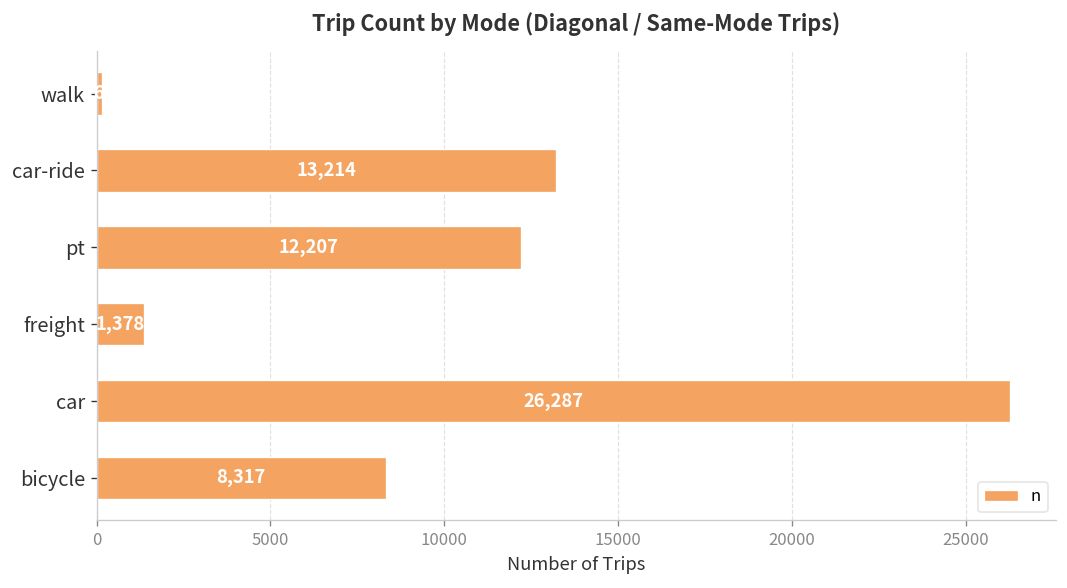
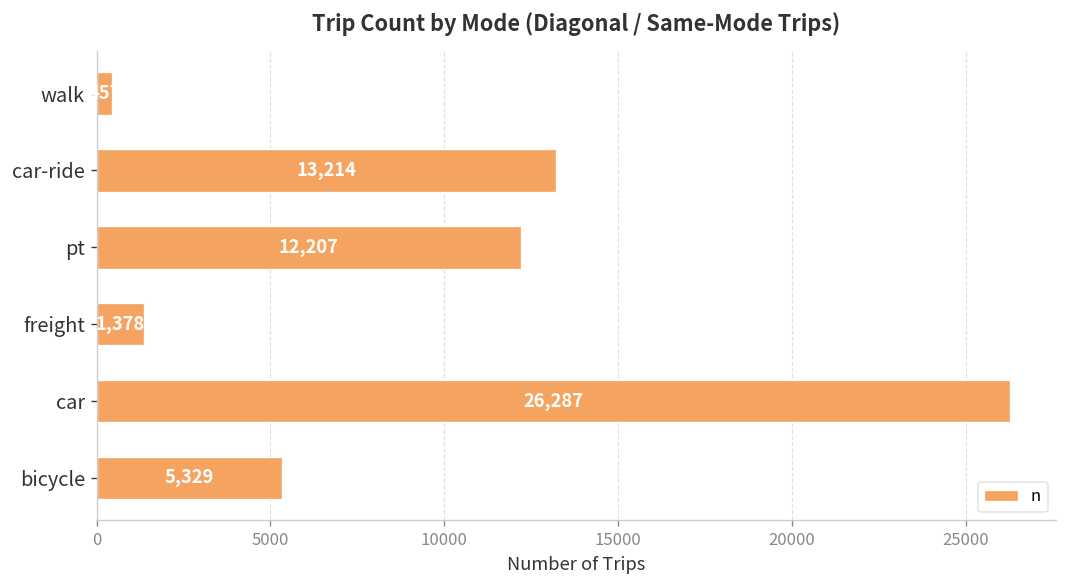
  {
-   "walk": "200",
+   "walk": "500",
    "car-ride": "13,214",
    "pt": "12,207",
    "freight": "1,378",
    "car": "26,287",
-   "bicycle": "8,317"
+   "bicycle": "5,329"
  }
